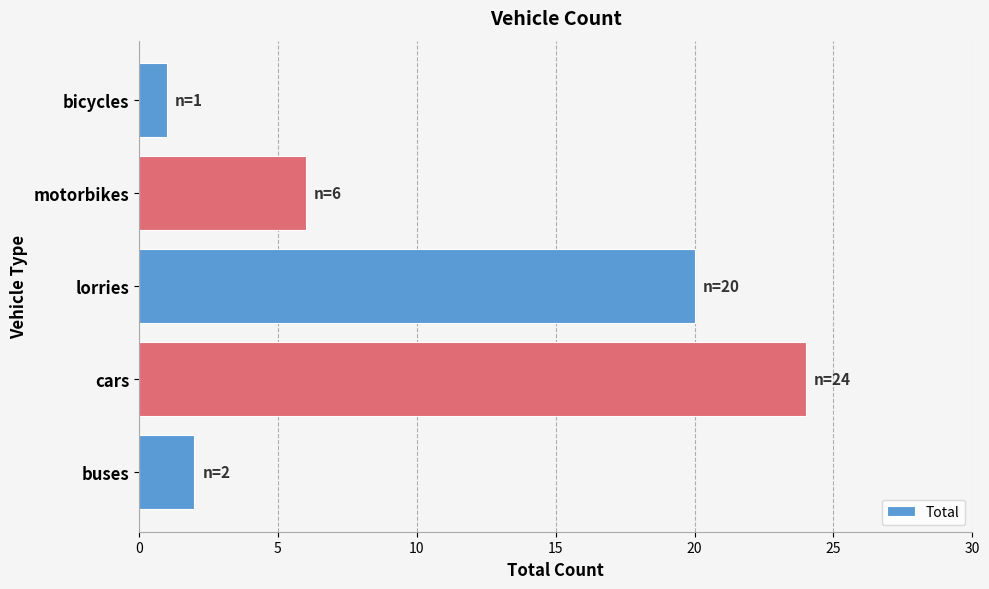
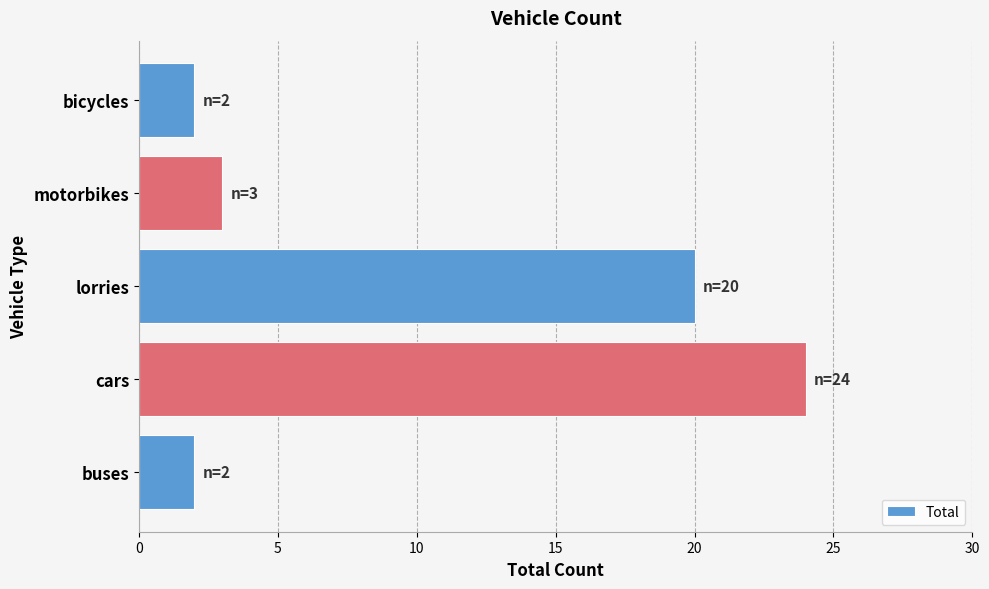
  {
-   "bicycles": 1,
-   "motorbikes": 6,
+   "bicycles": 2,
+   "motorbikes": 3,
    "lorries": 20,
    "cars": 24,
    "buses": 2
  }
